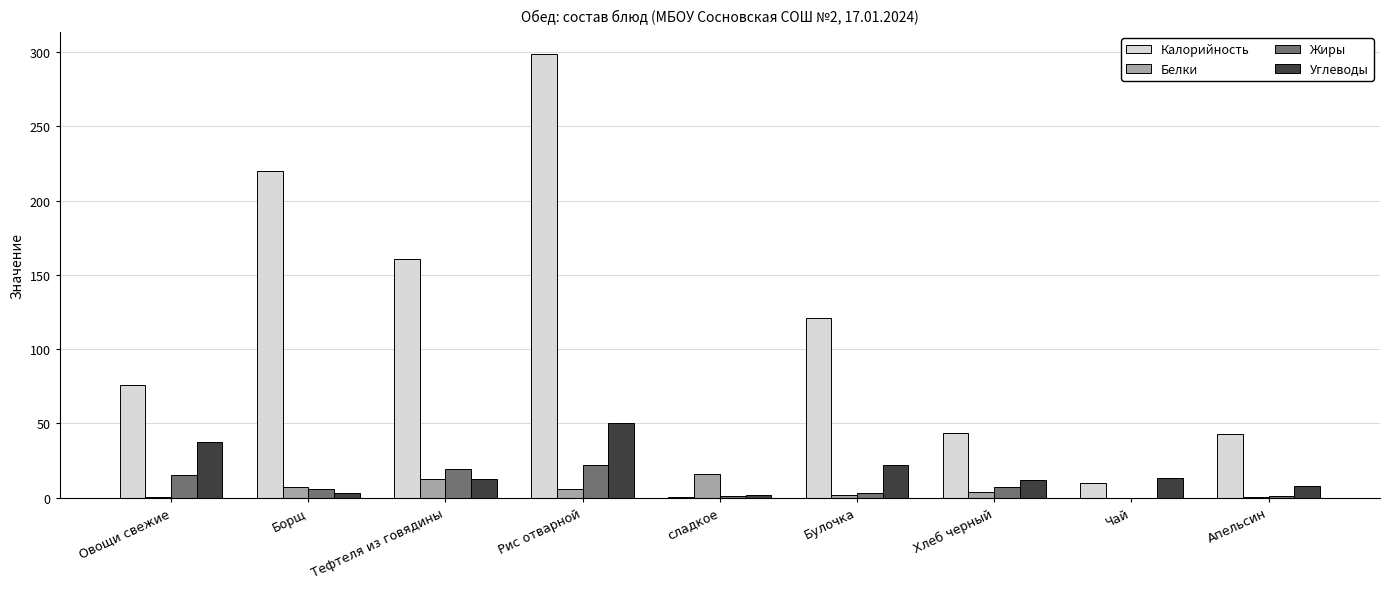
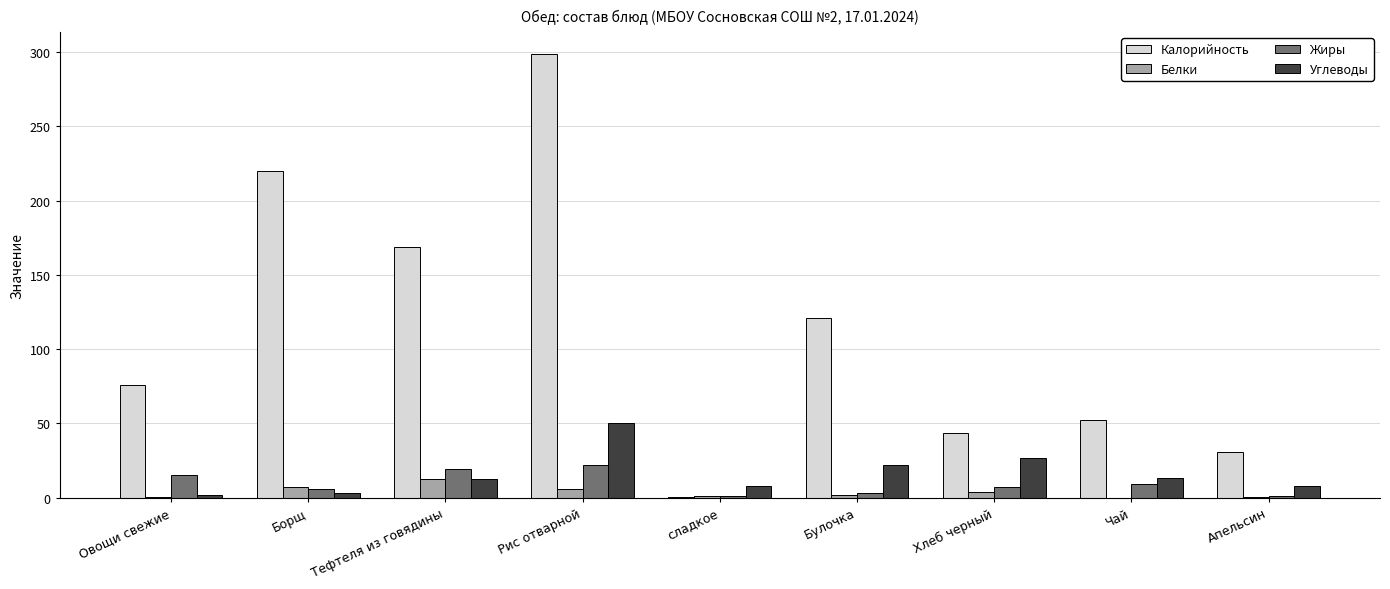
  {
    "Калорийность": {
      "Овощи свежие": 76,
      "Борщ": 220,
-     "Тефтеля из говядины": 161,
+     "Тефтеля из говядины": 169,
      "Рис отварной": 298,
      "Булочка": 121,
      "Хлеб черный": 44,
-     "Чай": 10,
-     "Апельсин": 43
+     "Чай": 52,
+     "Апельсин": 31
    },
    "Белки": {
      "Борщ": 7,
      "Тефтеля из говядины": 13,
      "Рис отварной": 6,
-     "сладкое": 16,
+     "сладкое": 1,
      "Булочка": 2,
      "Хлеб черный": 4,
      "Чай": 0
    },
    "Жиры": {
      "Овощи свежие": 15,
      "Борщ": 6,
      "Тефтеля из говядины": 19,
      "Рис отварной": 22,
      "Булочка": 3,
      "Хлеб черный": 7,
-     "Чай": 0
+     "Чай": 9
    },
    "Углеводы": {
-     "Овощи свежие": 37,
+     "Овощи свежие": 2,
      "Борщ": 3,
      "Тефтеля из говядины": 13,
      "Рис отварной": 50,
-     "сладкое": 2,
+     "сладкое": 8,
      "Булочка": 22,
-     "Хлеб черный": 12,
+     "Хлеб черный": 27,
      "Чай": 13,
      "Апельсин": 8
    }
  }
